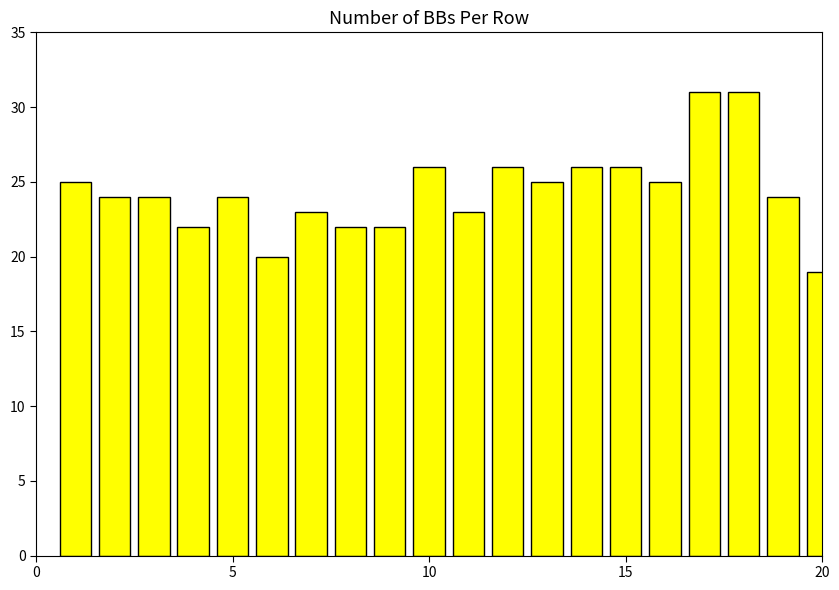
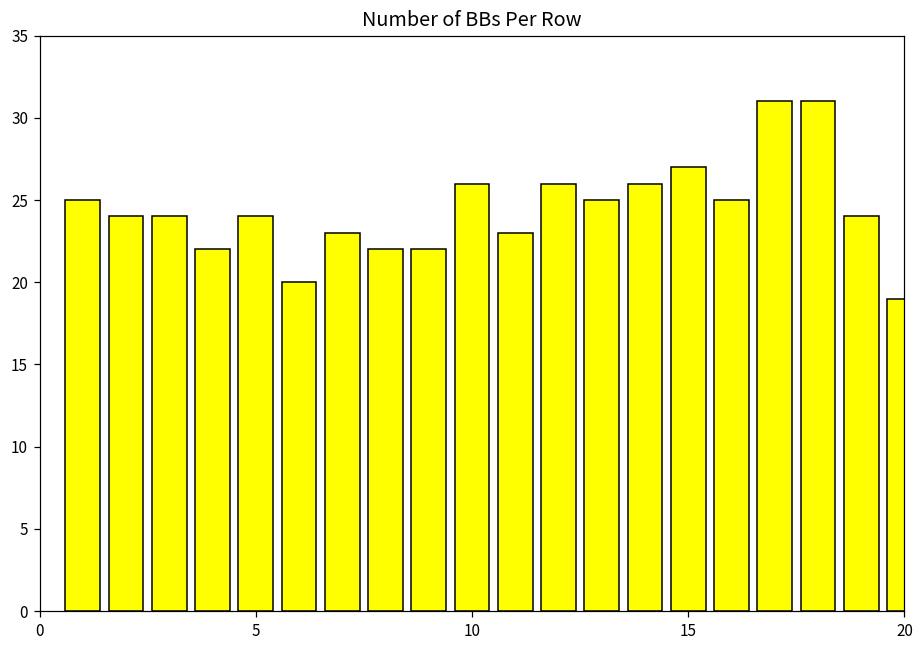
  {
    "5": 24,
    "10": 26,
-   "15": 26,
+   "15": 27,
    "20": 19
  }
